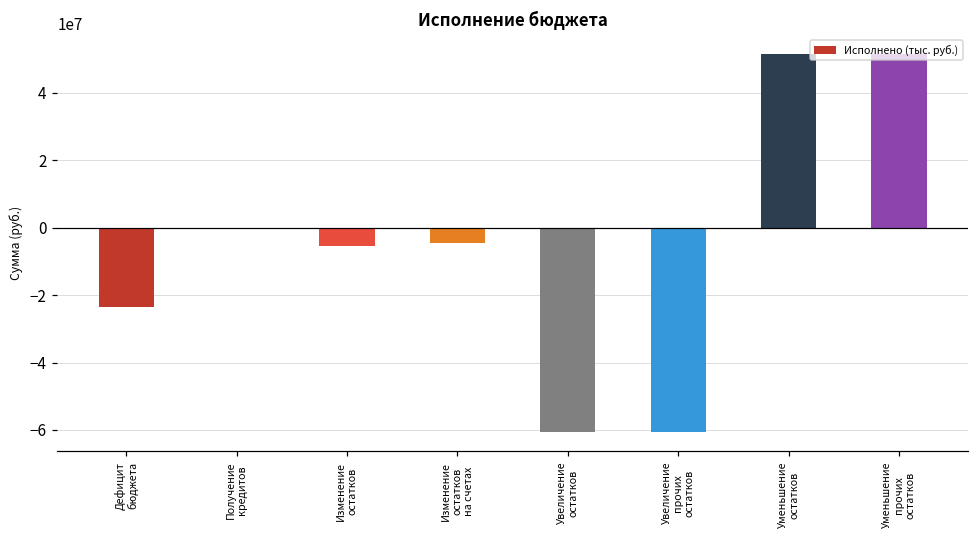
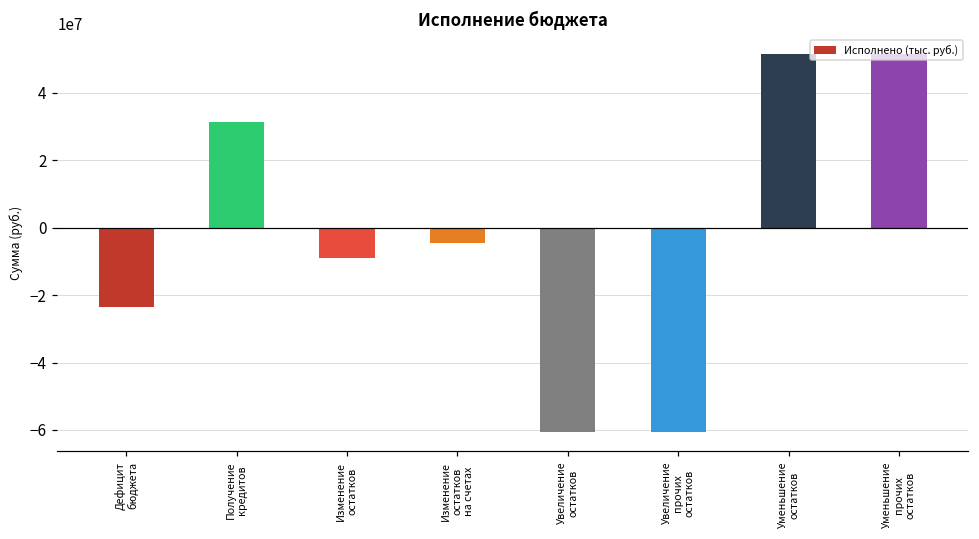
  {
    "Дефицит бюджета": -23000000,
-   "Получение кредитов": 0,
-   "Изменение остатков": -5000000,
+   "Получение кредитов": 31000000,
+   "Изменение остатков": -9000000,
    "Изменение остатков на счетах": -5000000,
    "Увеличение остатков": -61000000,
    "Увеличение прочих остатков": -61000000,
    "Уменьшение остатков": 51000000
  }
